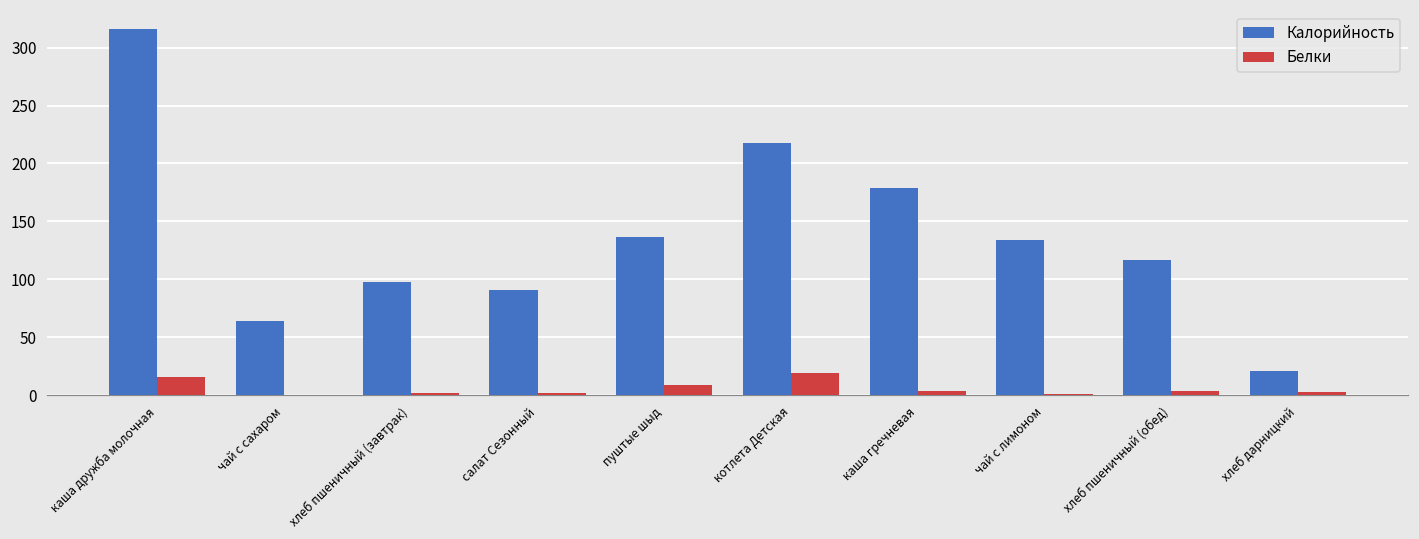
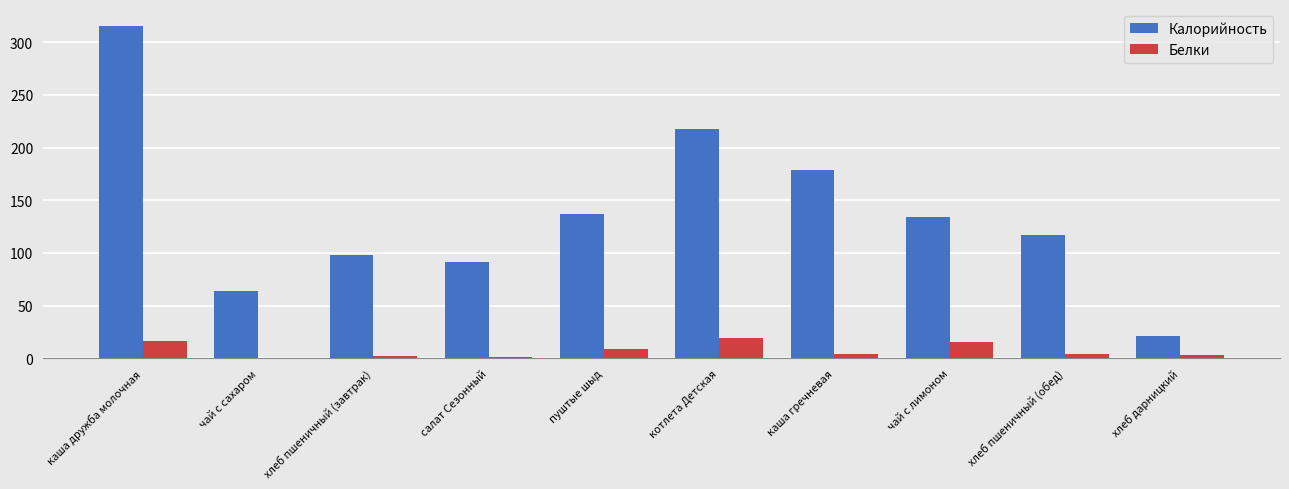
  {
    "Калорийность": {
      "каша дружба молочная": 316,
      "чай с сахаром": 64,
      "хлеб пшеничный (завтрак)": 98,
      "салат Сезонный": 91,
      "пуштые шыд": 137,
      "котлета Детская": 218,
      "каша гречневая": 179,
      "чай с лимоном": 134,
      "хлеб пшеничный (обед)": 117,
      "хлеб дарницкий": 21
    },
    "Белки": {
      "каша дружба молочная": 16,
      "чай с сахаром": 0,
      "пуштые шыд": 9,
      "котлета Детская": 19,
      "каша гречневая": 4,
-     "чай с лимоном": 1,
+     "чай с лимоном": 15,
      "хлеб пшеничный (обед)": 4,
      "хлеб дарницкий": 3
    }
  }
